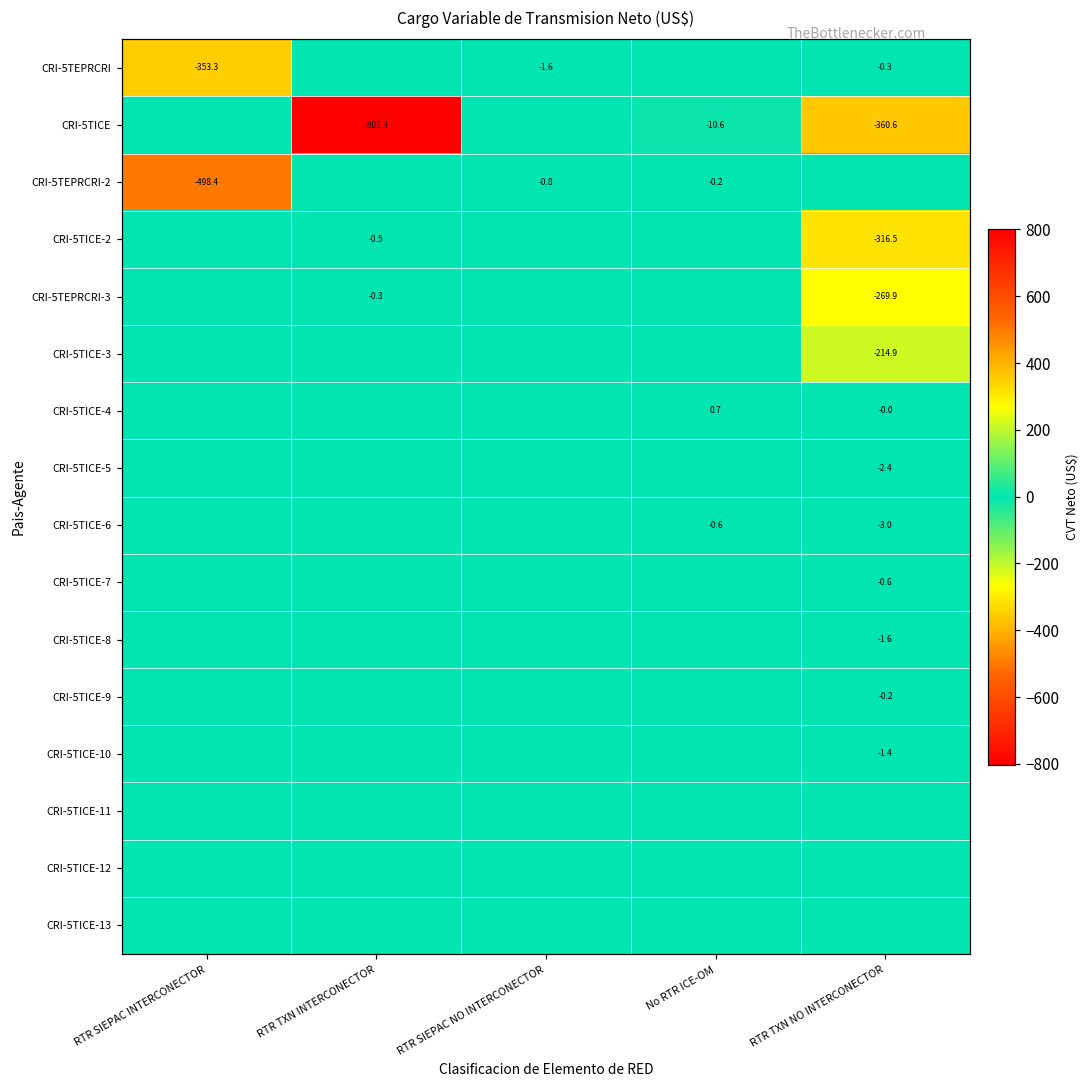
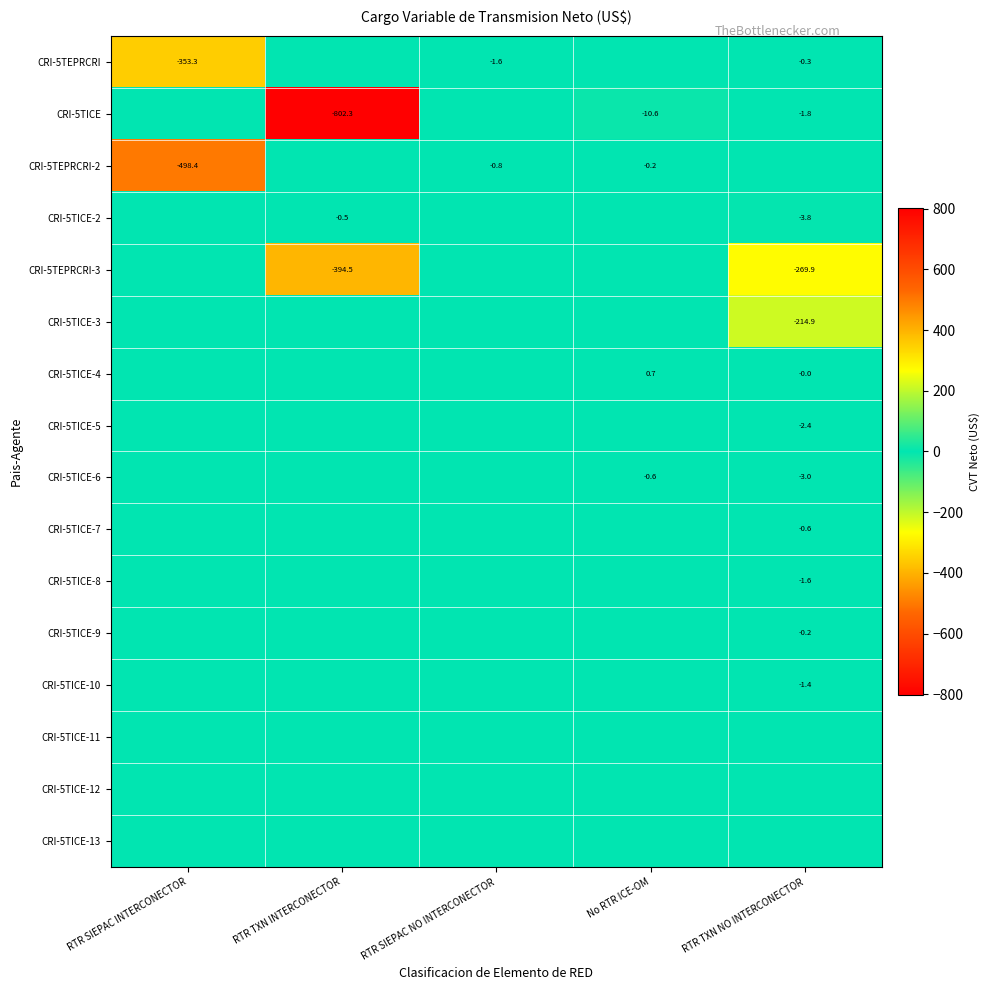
  {
    "CRI-5TEPRCRI": {
      "RTR SIEPAC INTERCONECTOR": -353.3,
      "RTR SIEPAC NO INTERCONECTOR": -1.6,
      "RTR TXN NO INTERCONECTOR": -0.3
    },
    "CRI-5TICE": {
      "RTR TXN INTERCONECTOR": -802.3,
      "No RTR ICE-OM": -10.6,
-     "RTR TXN NO INTERCONECTOR": -360.6
+     "RTR TXN NO INTERCONECTOR": -1.8
    },
    "CRI-5TEPRCRI-2": {
      "RTR SIEPAC INTERCONECTOR": -498.4,
      "RTR SIEPAC NO INTERCONECTOR": -0.8,
      "No RTR ICE-OM": -0.2
    },
    "CRI-5TICE-2": {
      "RTR TXN INTERCONECTOR": -0.5,
-     "RTR TXN NO INTERCONECTOR": -316.5
+     "RTR TXN NO INTERCONECTOR": -3.8
    },
    "CRI-5TEPRCRI-3": {
-     "RTR TXN INTERCONECTOR": -0.3,
+     "RTR TXN INTERCONECTOR": -394.5,
      "RTR TXN NO INTERCONECTOR": -269.9
    },
    "CRI-5TICE-3": {
      "RTR TXN NO INTERCONECTOR": -214.9
    },
    "CRI-5TICE-4": {
      "No RTR ICE-OM": 0.7,
      "RTR TXN NO INTERCONECTOR": -0.0
    },
    "CRI-5TICE-5": {
      "RTR TXN NO INTERCONECTOR": -2.4
    },
    "CRI-5TICE-6": {
      "No RTR ICE-OM": -0.6,
      "RTR TXN NO INTERCONECTOR": -3.0
    },
    "CRI-5TICE-7": {
      "RTR TXN NO INTERCONECTOR": -0.6
    },
    "CRI-5TICE-8": {
      "RTR TXN NO INTERCONECTOR": -1.6
    },
    "CRI-5TICE-9": {
      "RTR TXN NO INTERCONECTOR": -0.2
    },
    "CRI-5TICE-10": {
      "RTR TXN NO INTERCONECTOR": -1.4
    }
  }
